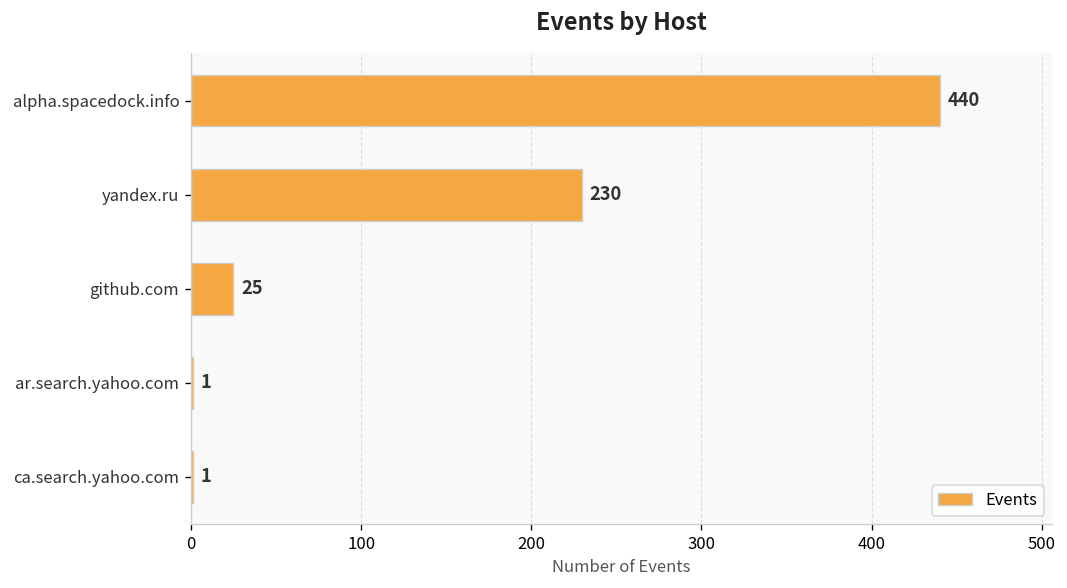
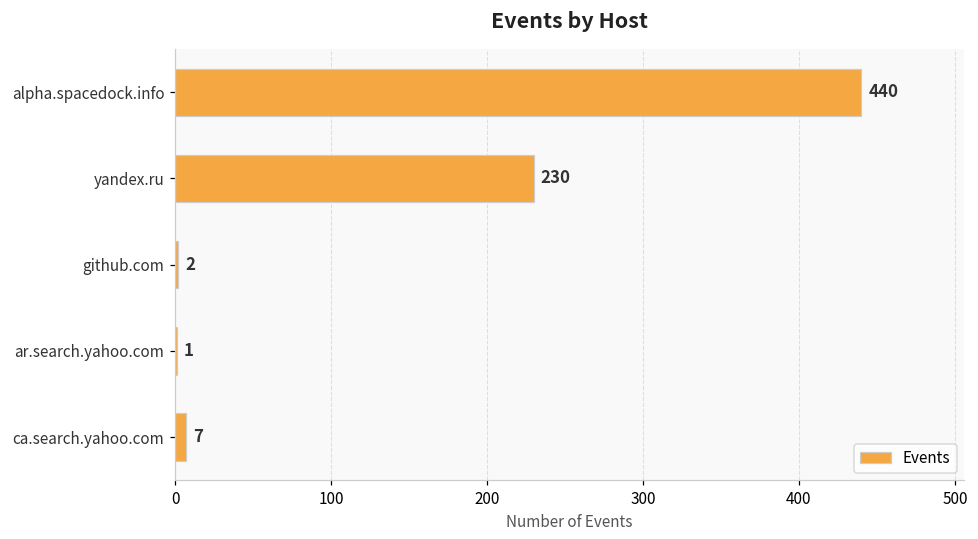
  {
    "alpha.spacedock.info": 440,
    "yandex.ru": 230,
-   "github.com": 25,
+   "github.com": 2,
    "ar.search.yahoo.com": 1,
-   "ca.search.yahoo.com": 1
+   "ca.search.yahoo.com": 7
  }
